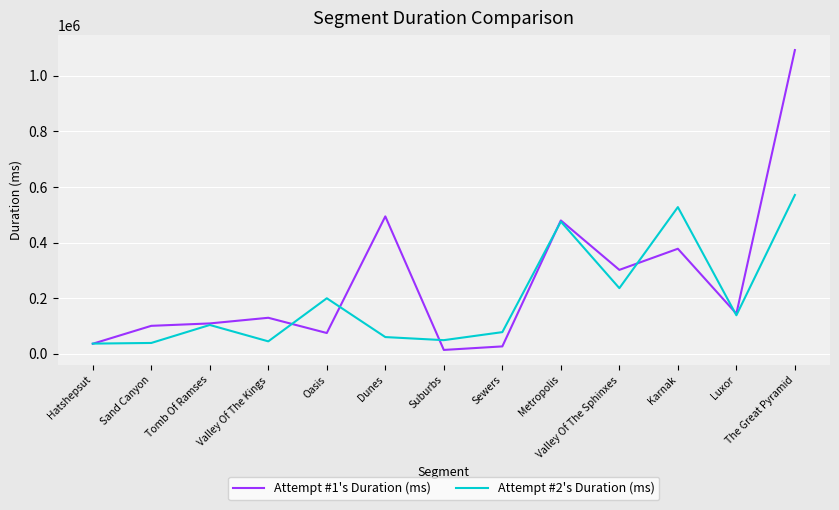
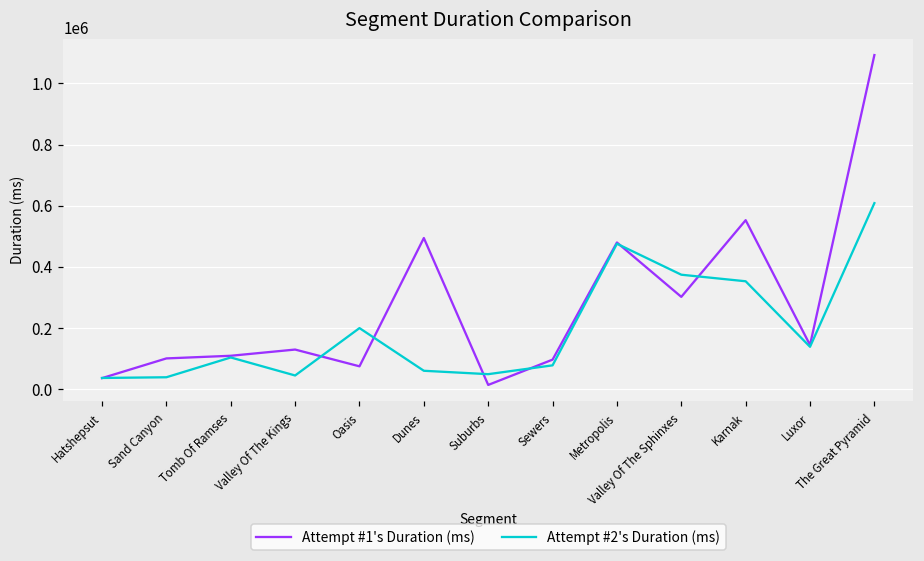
  {
    "Attempt #1's Duration (ms)": {
      "Sand Canyon": 100000,
      "Valley Of The Kings": 130000,
      "Oasis": 70000,
      "Dunes": 490000,
      "Suburbs": 10000,
-     "Sewers": 30000,
+     "Sewers": 100000,
      "Valley Of The Sphinxes": 300000,
-     "Karnak": 380000,
+     "Karnak": 550000,
      "The Great Pyramid": 1090000
    },
    "Attempt #2's Duration (ms)": {
      "Sand Canyon": 40000,
      "Valley Of The Kings": 40000,
      "Oasis": 200000,
      "Dunes": 60000,
      "Suburbs": 50000,
      "Sewers": 80000,
-     "Valley Of The Sphinxes": 240000,
-     "Karnak": 530000,
-     "The Great Pyramid": 570000
+     "Valley Of The Sphinxes": 370000,
+     "Karnak": 350000,
+     "The Great Pyramid": 610000
    }
  }
